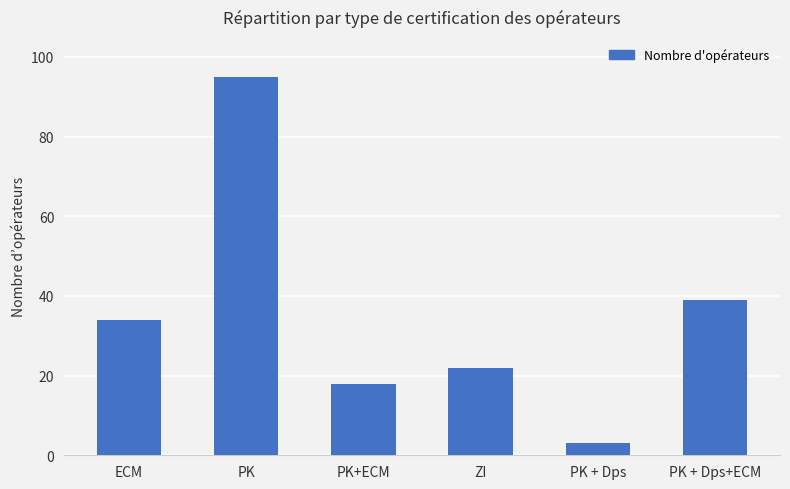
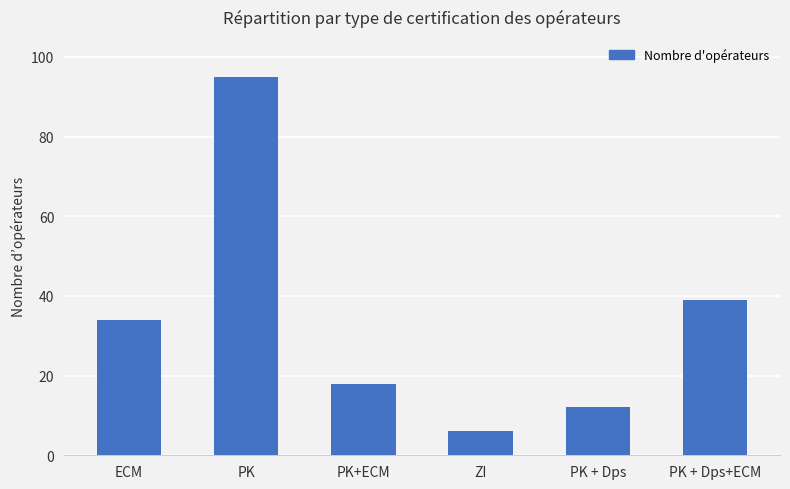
  {
    "ECM": 34,
    "PK": 95,
    "PK+ECM": 18,
-   "ZI": 22,
-   "PK + Dps": 3,
+   "ZI": 6,
+   "PK + Dps": 12,
    "PK + Dps+ECM": 39
  }
